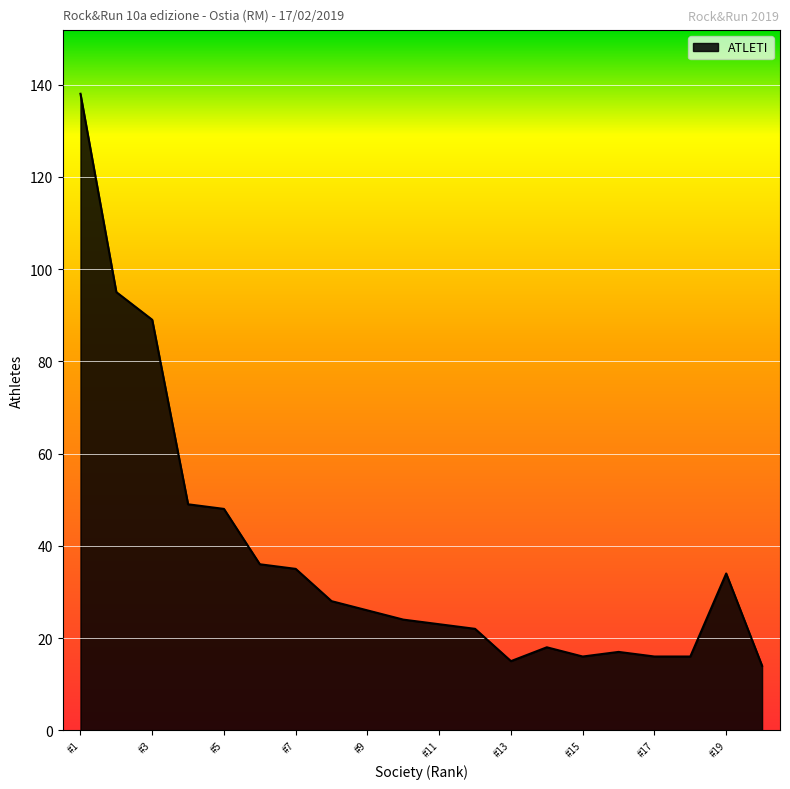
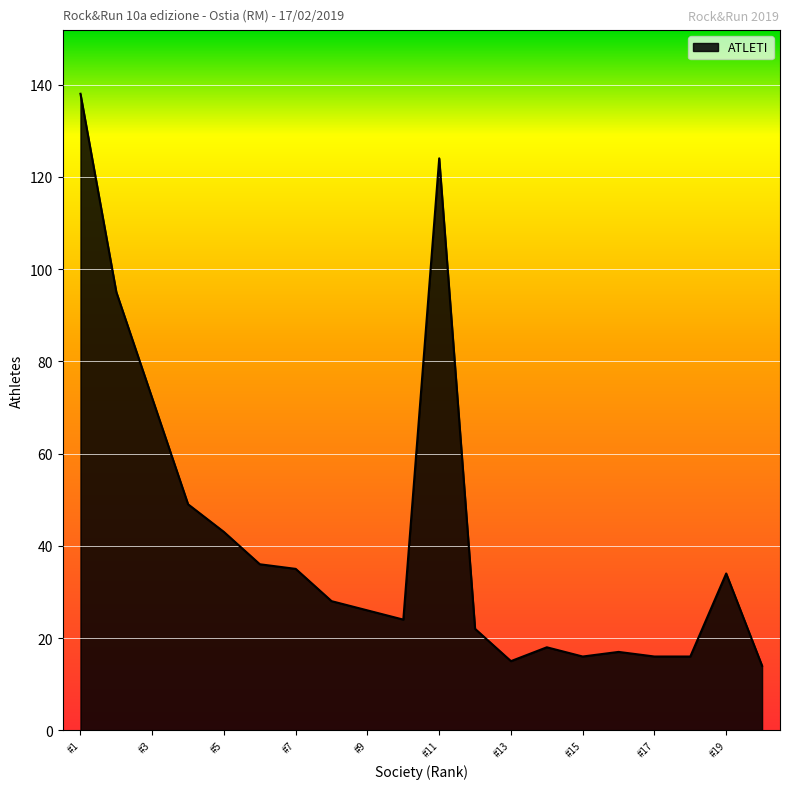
  {
    "#1": 138,
-   "#3": 89,
-   "#5": 48,
+   "#3": 72,
+   "#5": 43,
    "#7": 35,
    "#9": 26,
-   "#11": 23,
+   "#11": 124,
    "#13": 15,
    "#15": 16,
    "#17": 16,
    "#19": 34
  }
